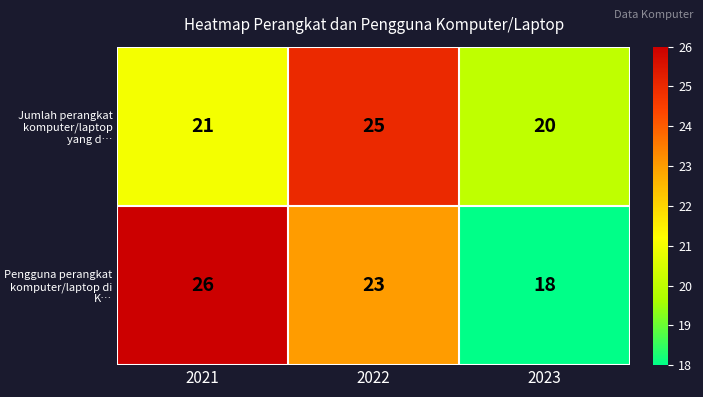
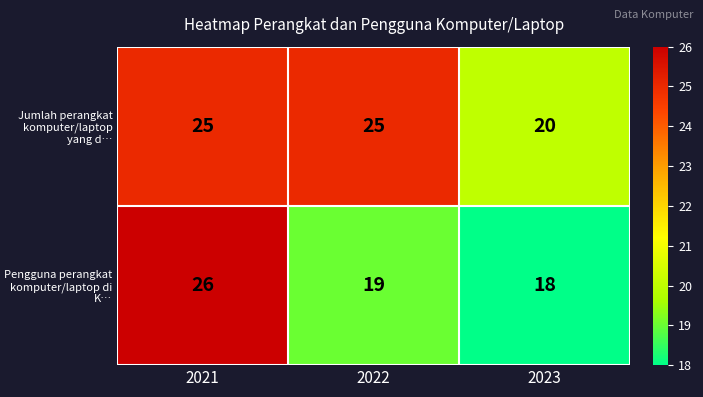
  {
    "Jumlah perangkat komputer/laptop yang d…": {
-     "2021": 21,
+     "2021": 25,
      "2022": 25,
      "2023": 20
    },
    "Pengguna perangkat komputer/laptop di K…": {
      "2021": 26,
-     "2022": 23,
+     "2022": 19,
      "2023": 18
    }
  }
